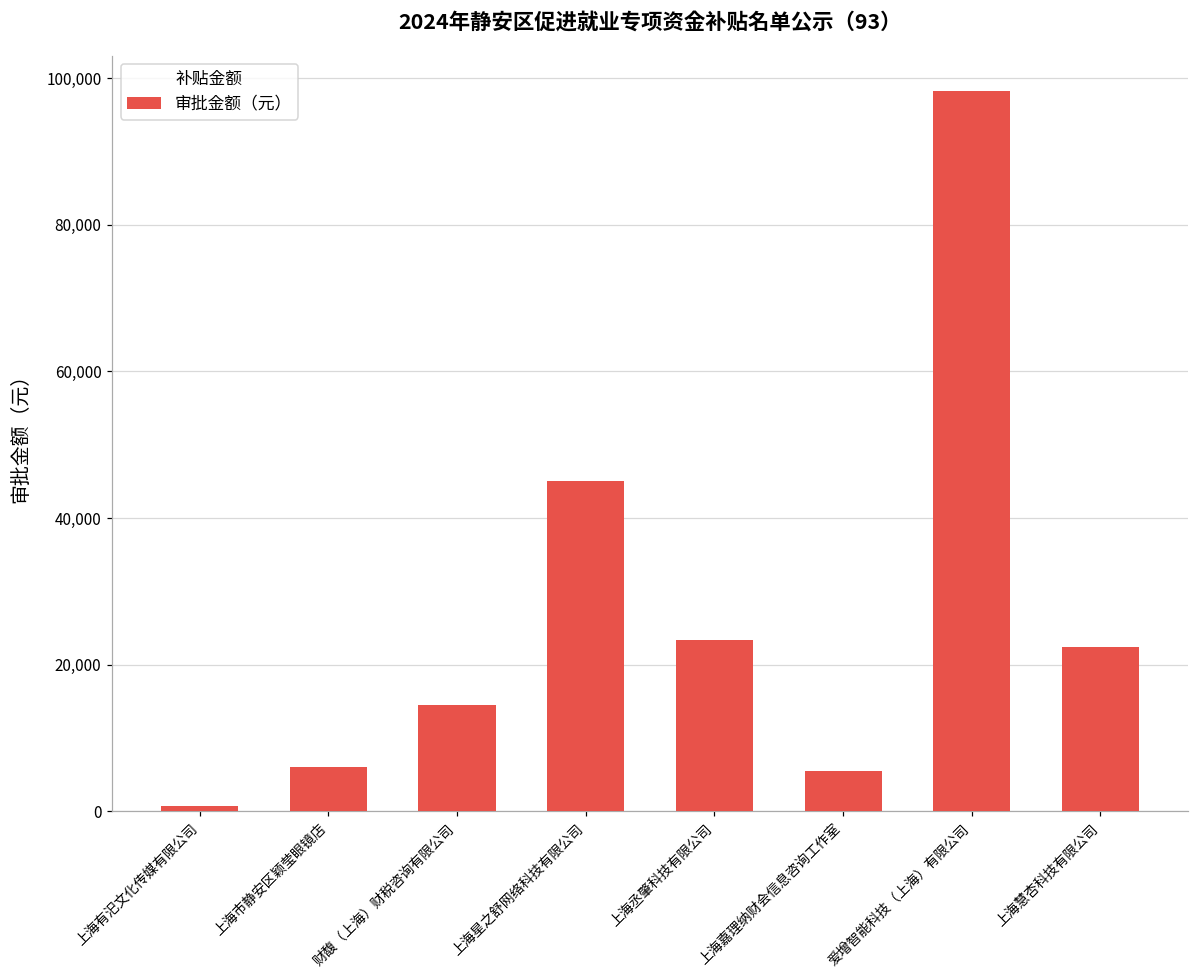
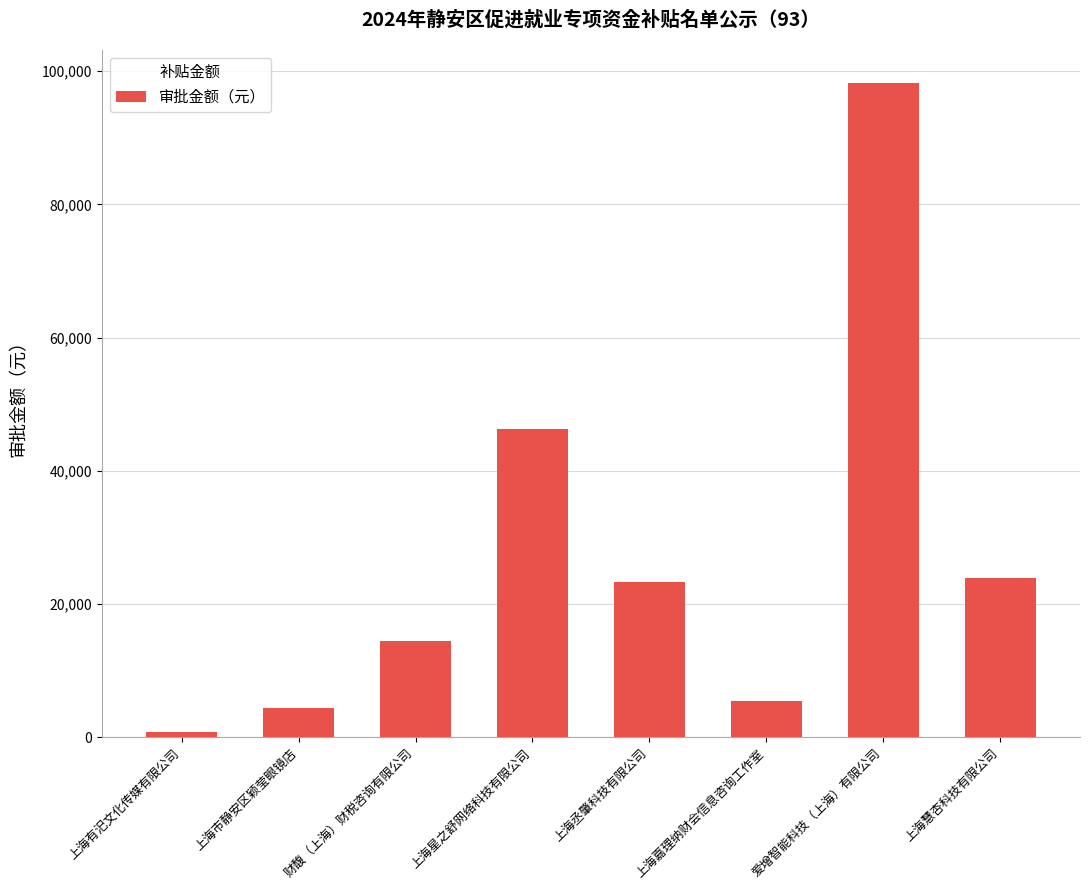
  {
    "上海有汜文化传媒有限公司": "1,000",
-   "上海市静安区颖莹眼镜店": "6,000",
+   "上海市静安区颖莹眼镜店": "4,000",
    "财馥（上海）财税咨询有限公司": "14,000",
-   "上海星之舒网络科技有限公司": "45,000",
+   "上海星之舒网络科技有限公司": "46,000",
    "上海丞肇科技有限公司": "23,000",
    "上海嘉理纳财会信息咨询工作室": "5,000",
    "爱增智能科技（上海）有限公司": "98,000",
-   "上海慧杏科技有限公司": "22,000"
+   "上海慧杏科技有限公司": "24,000"
  }
